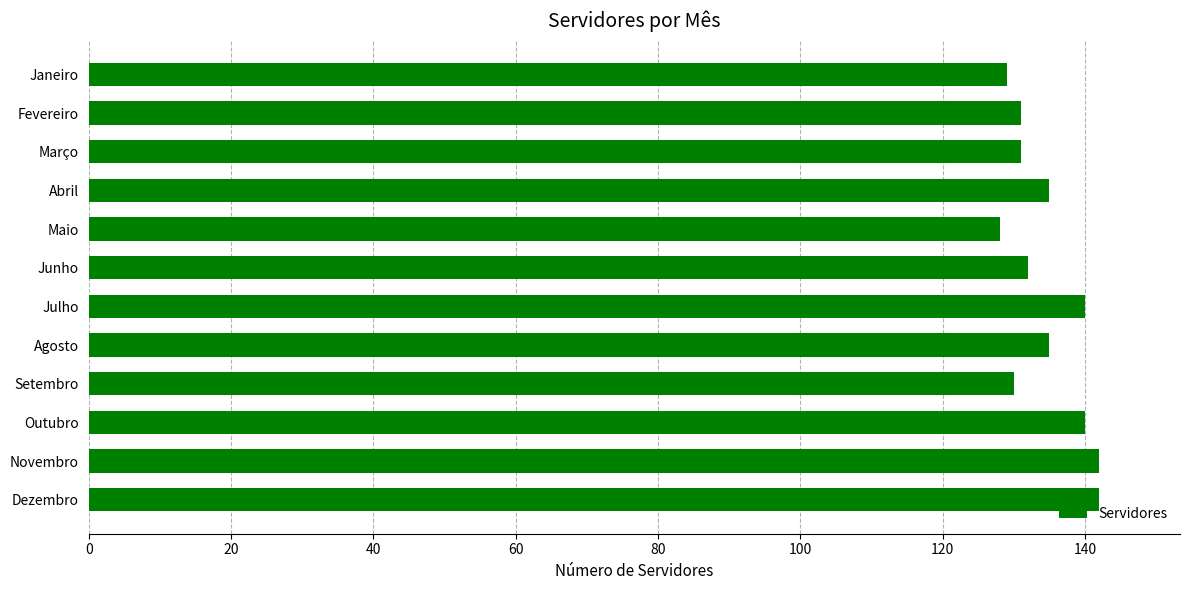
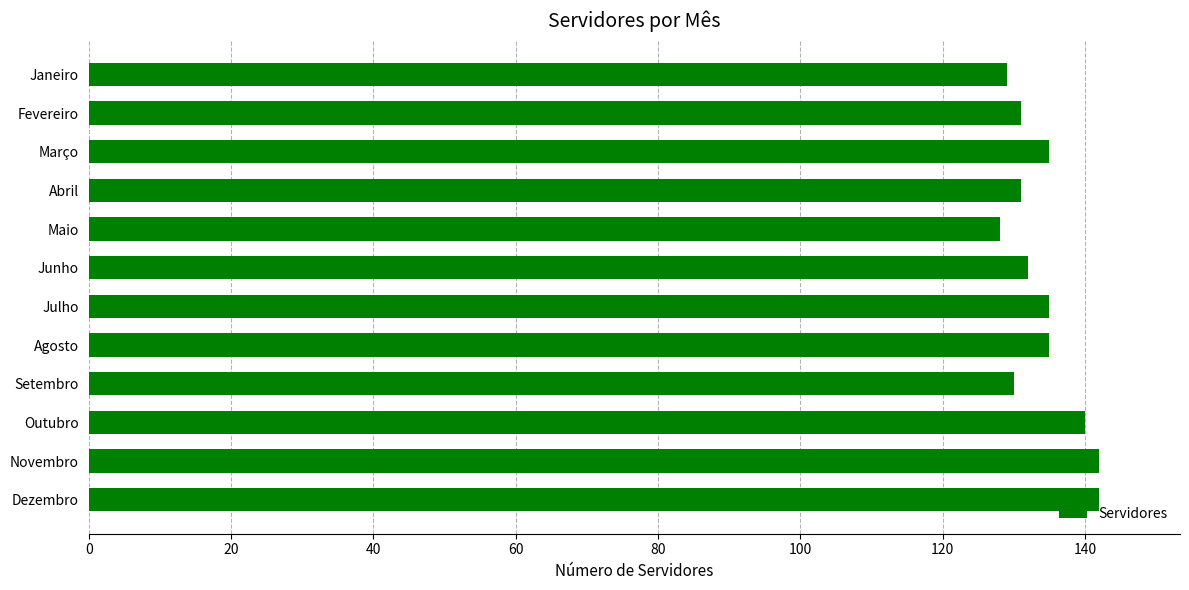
  {
    "Janeiro": 129,
    "Fevereiro": 131,
-   "Março": 131,
-   "Abril": 135,
+   "Março": 135,
+   "Abril": 131,
    "Maio": 128,
    "Junho": 132,
-   "Julho": 140,
+   "Julho": 135,
    "Agosto": 135,
    "Setembro": 130,
    "Outubro": 140,
    "Novembro": 142,
    "Dezembro": 142
  }
